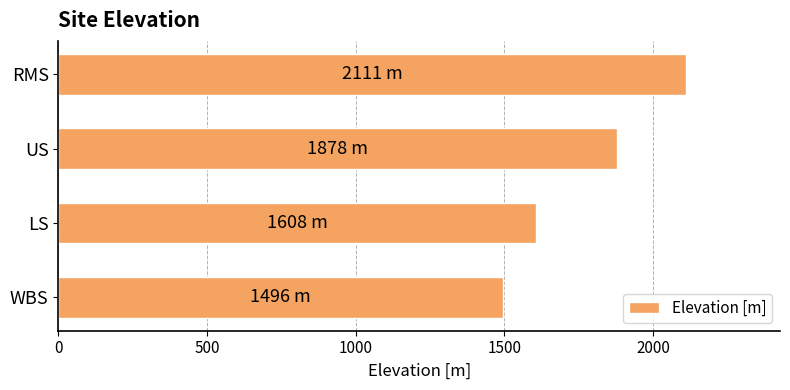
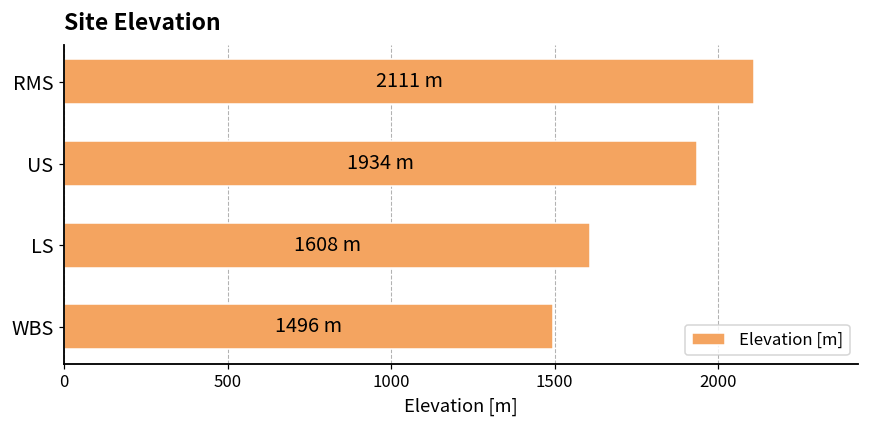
  {
    "RMS": 2111,
-   "US": 1878,
+   "US": 1934,
    "LS": 1608,
    "WBS": 1496
  }
